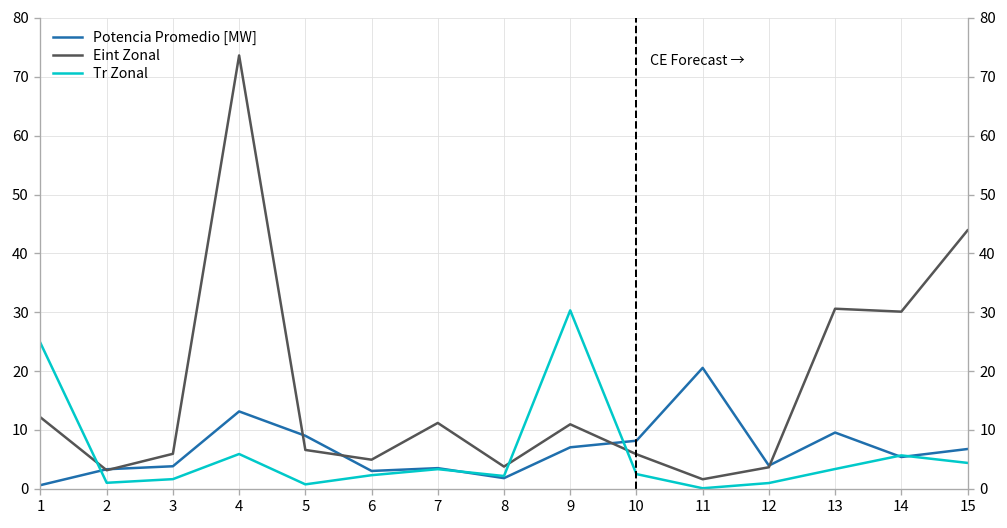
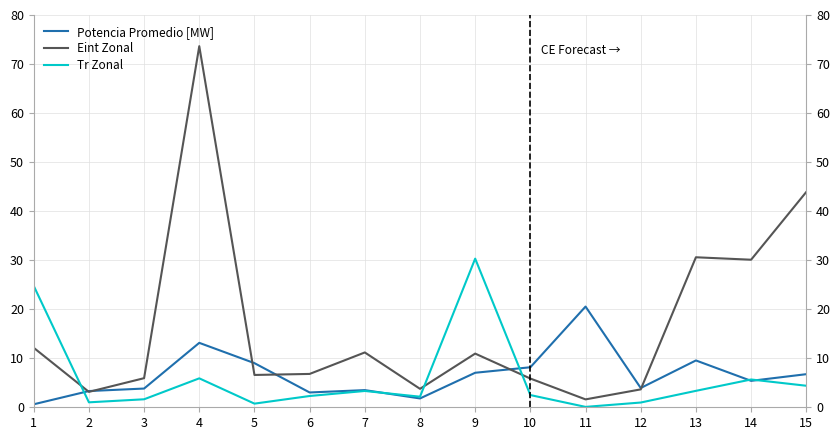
  {
    "Potencia Promedio [MW]": {
      "1": 1,
      "3": 4,
      "4": 13,
      "5": 9,
      "6": 3,
      "9": 7,
      "10": 8,
      "11": 21,
      "13": 10,
      "15": 7
    },
    "Eint Zonal": {
      "1": 12,
      "3": 6,
      "4": 74,
      "5": 7,
-     "6": 5,
+     "6": 7,
      "7": 11,
      "8": 4,
      "9": 11,
      "10": 6,
      "11": 2,
      "13": 31,
      "14": 30,
      "15": 44
    },
    "Tr Zonal": {
      "1": 25,
      "2": 1,
      "3": 2,
      "4": 6,
      "5": 1,
      "6": 2,
      "9": 30,
      "10": 2,
      "11": 0,
      "12": 1,
      "13": 3,
      "15": 4
    }
  }
